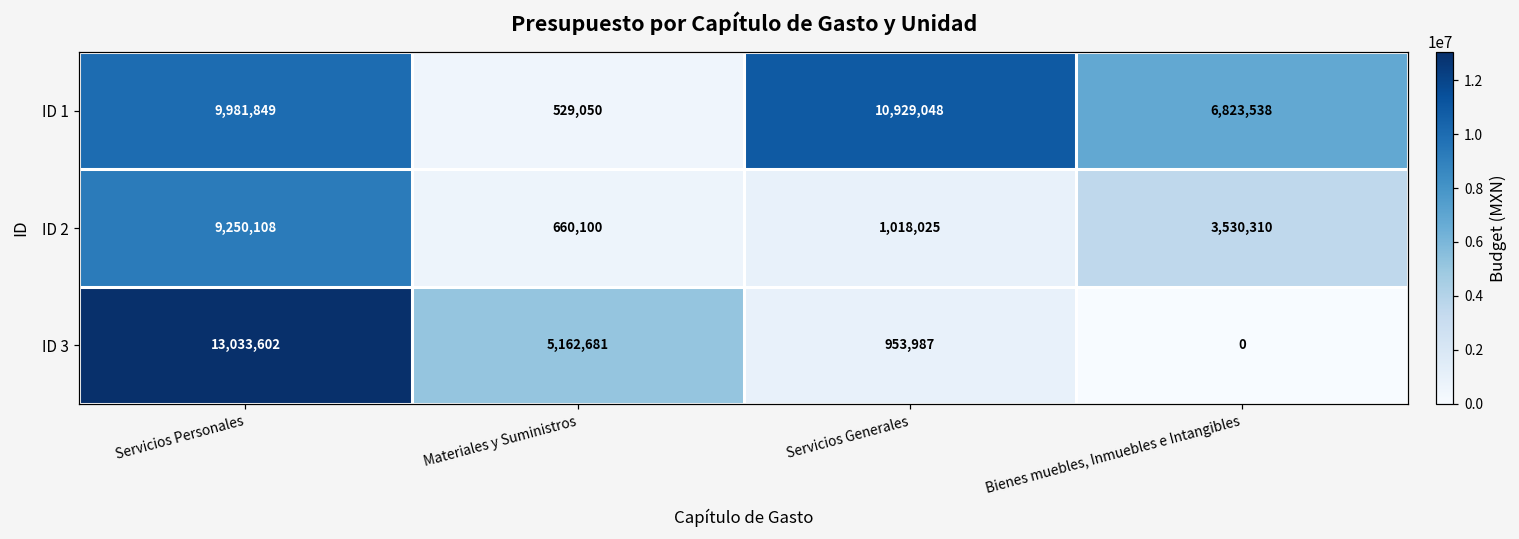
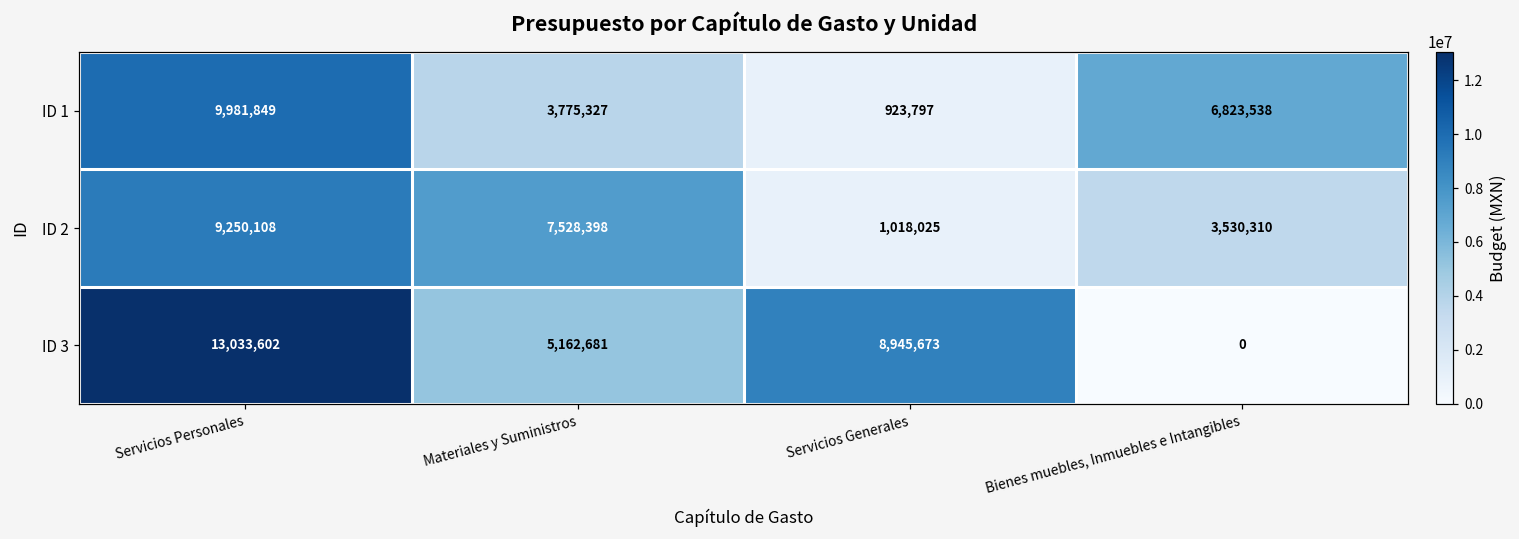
  {
    "ID 1": {
      "Servicios Personales": "9,981,849",
-     "Materiales y Suministros": "529,050",
-     "Servicios Generales": "10,929,048",
+     "Materiales y Suministros": "3,775,327",
+     "Servicios Generales": "923,797",
      "Bienes muebles, Inmuebles e Intangibles": "6,823,538"
    },
    "ID 2": {
      "Servicios Personales": "9,250,108",
-     "Materiales y Suministros": "660,100",
+     "Materiales y Suministros": "7,528,398",
      "Servicios Generales": "1,018,025",
      "Bienes muebles, Inmuebles e Intangibles": "3,530,310"
    },
    "ID 3": {
      "Servicios Personales": "13,033,602",
      "Materiales y Suministros": "5,162,681",
-     "Servicios Generales": "953,987",
+     "Servicios Generales": "8,945,673",
      "Bienes muebles, Inmuebles e Intangibles": "0"
    }
  }
